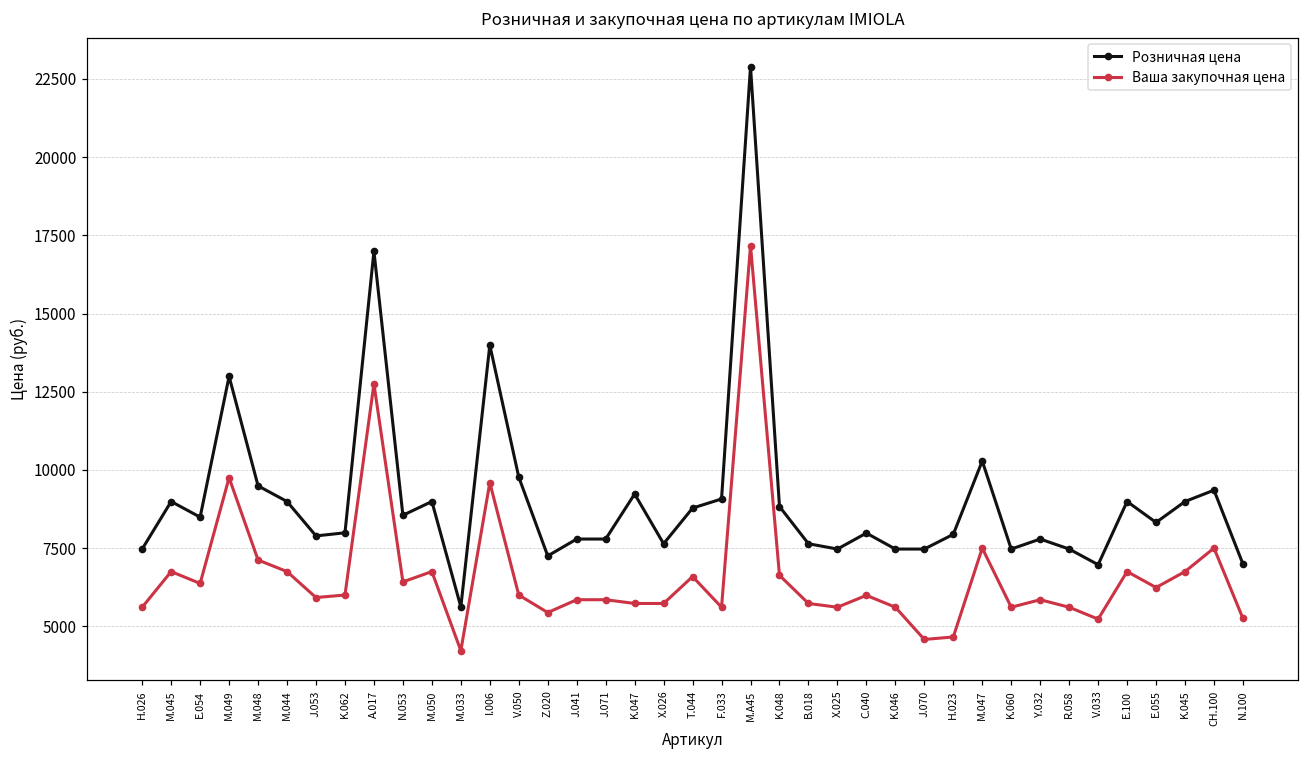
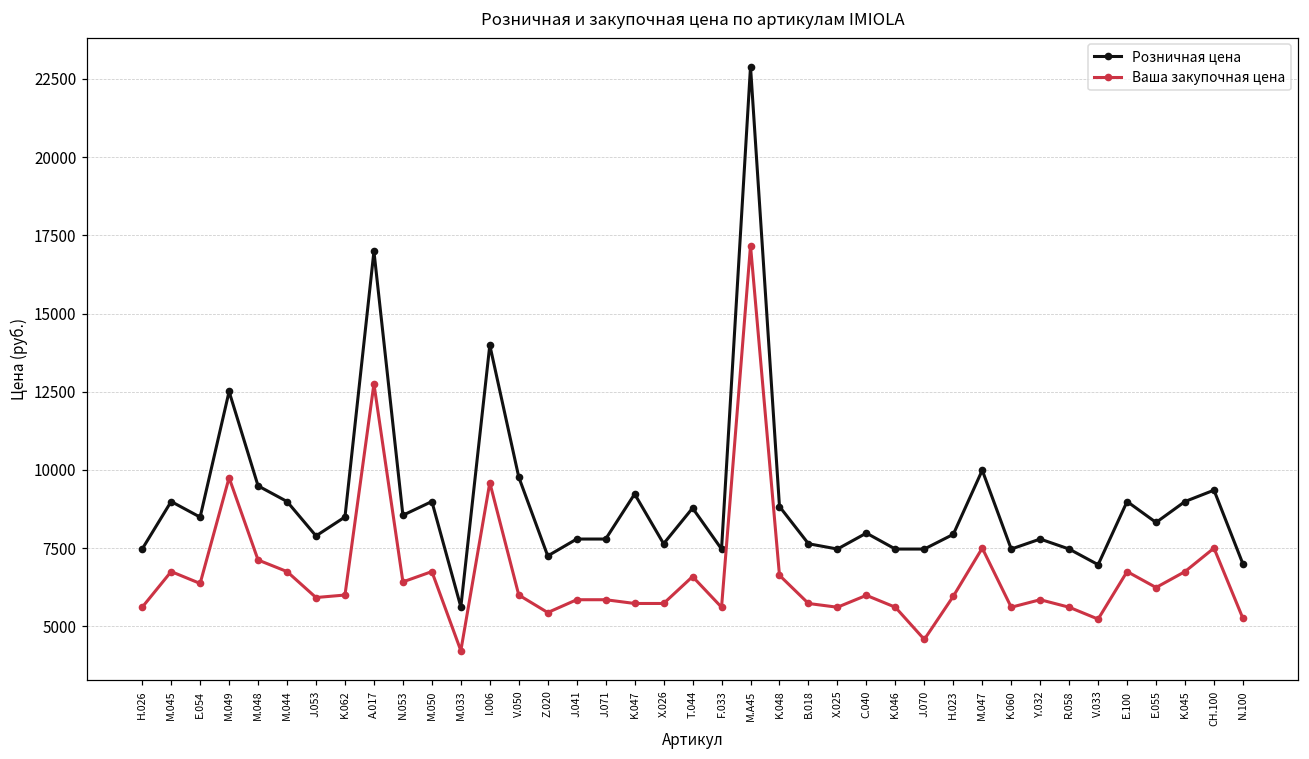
  {
    "Розничная цена": {
      "H.026": 7500,
      "M.045": 9000,
      "E.054": 8500,
-     "M.049": 13000,
+     "M.049": 12500,
      "M.048": 9500,
      "M.044": 9000,
      "J.053": 7900,
-     "K.062": 8000,
+     "K.062": 8500,
      "A.017": 17000,
      "N.053": 8600,
      "M.050": 9000,
      "M.033": 5600,
      "I.006": 14000,
      "V.050": 9800,
      "Z.020": 7300,
      "J.041": 7800,
      "J.071": 7800,
      "K.047": 9200,
      "X.026": 7600,
      "T.044": 8800,
-     "F.033": 9100,
+     "F.033": 7500,
      "M.A45": 22900,
      "K.048": 8800,
      "B.018": 7600,
      "X.025": 7500,
      "C.040": 8000,
      "K.046": 7500,
      "J.070": 7500,
      "H.023": 7900,
-     "M.047": 10300,
+     "M.047": 10000,
      "K.060": 7500,
      "Y.032": 7800,
      "R.058": 7500,
      "V.033": 7000,
      "E.100": 9000,
      "E.055": 8300,
      "K.045": 9000,
      "CH.100": 9400,
      "N.100": 7000
    },
    "Ваша закупочная цена": {
      "H.026": 5600,
      "M.045": 6800,
      "E.054": 6400,
      "M.049": 9800,
      "M.048": 7100,
      "M.044": 6800,
      "J.053": 5900,
      "K.062": 6000,
      "A.017": 12800,
      "N.053": 6400,
      "M.050": 6800,
      "M.033": 4200,
      "I.006": 9600,
      "V.050": 6000,
      "Z.020": 5400,
      "J.041": 5900,
      "J.071": 5900,
      "K.047": 5700,
      "X.026": 5700,
      "T.044": 6600,
      "F.033": 5600,
      "M.A45": 17200,
      "K.048": 6600,
      "B.018": 5700,
      "X.025": 5600,
      "C.040": 6000,
      "K.046": 5600,
      "J.070": 4600,
-     "H.023": 4700,
+     "H.023": 6000,
      "M.047": 7500,
      "K.060": 5600,
      "Y.032": 5900,
      "R.058": 5600,
      "V.033": 5200,
      "E.100": 6800,
      "E.055": 6200,
      "K.045": 6800,
      "CH.100": 7500,
      "N.100": 5300
    }
  }
